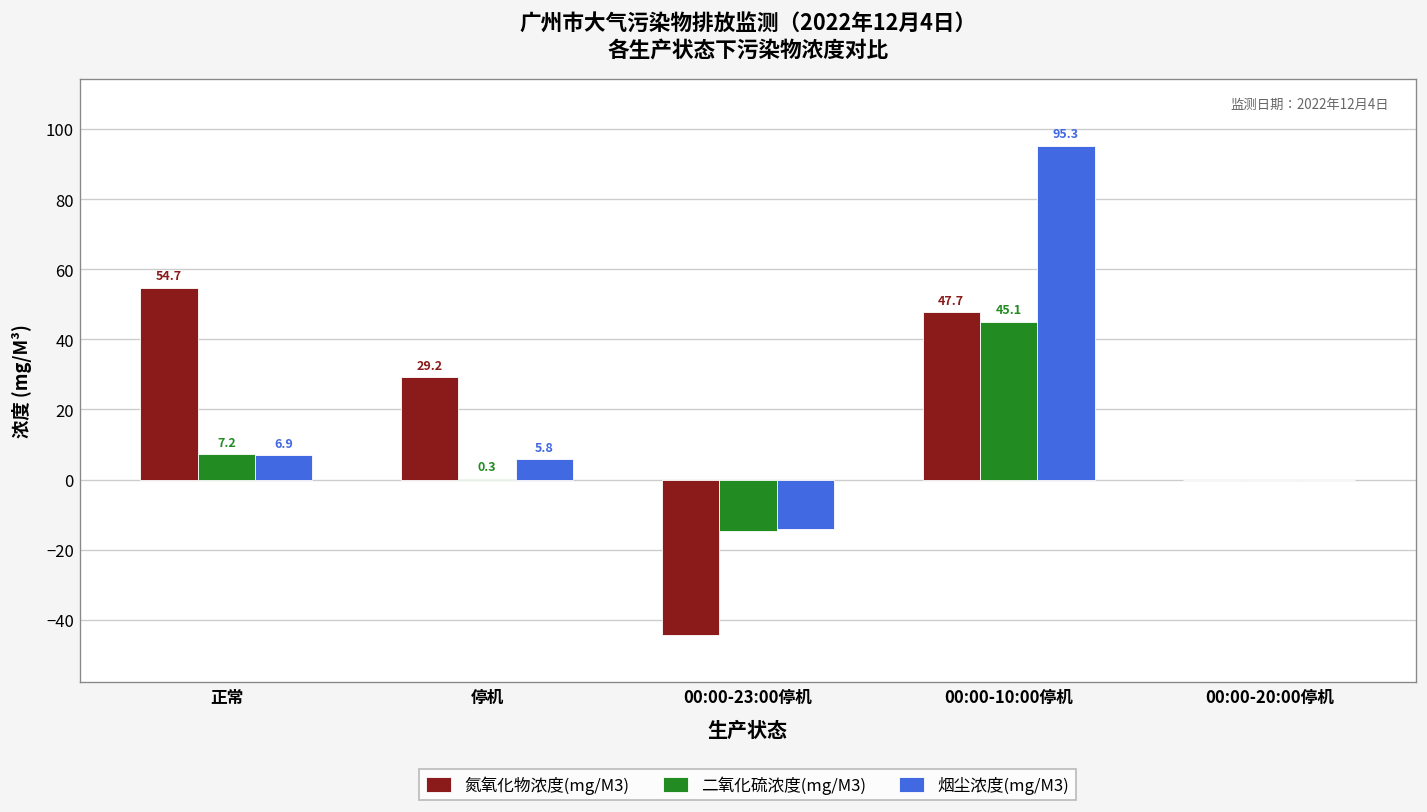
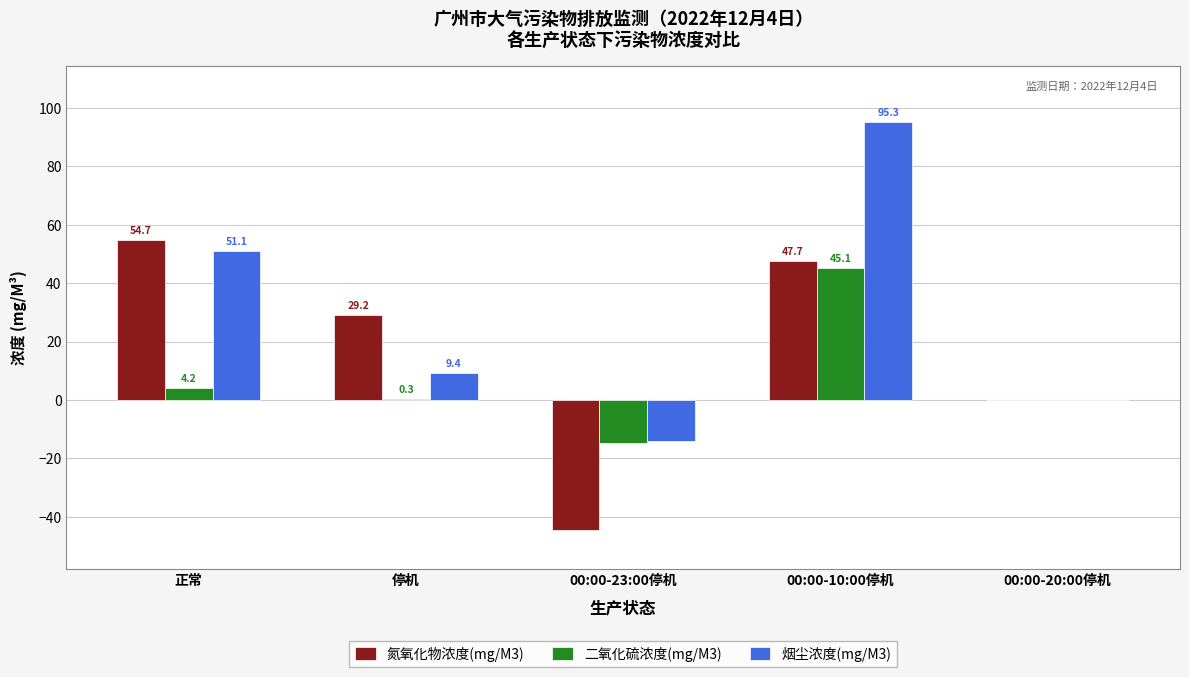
  {
    "氮氧化物浓度(mg/M3)": {
      "正常": 54.7,
      "停机": 29.2,
      "00:00-10:00停机": 47.7
    },
    "二氧化硫浓度(mg/M3)": {
-     "正常": 7.2,
+     "正常": 4.2,
      "停机": 0.3,
      "00:00-10:00停机": 45.1
    },
    "烟尘浓度(mg/M3)": {
-     "正常": 6.9,
-     "停机": 5.8,
+     "正常": 51.1,
+     "停机": 9.4,
      "00:00-10:00停机": 95.3
    }
  }
